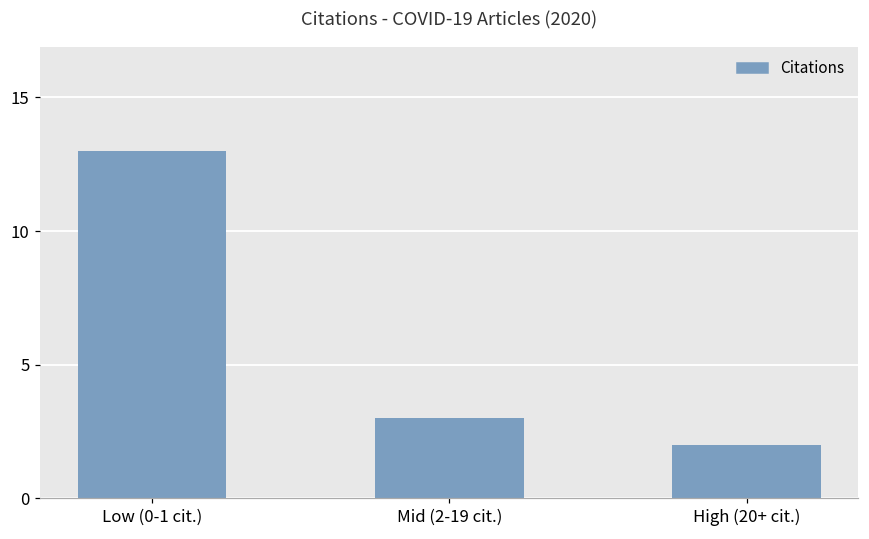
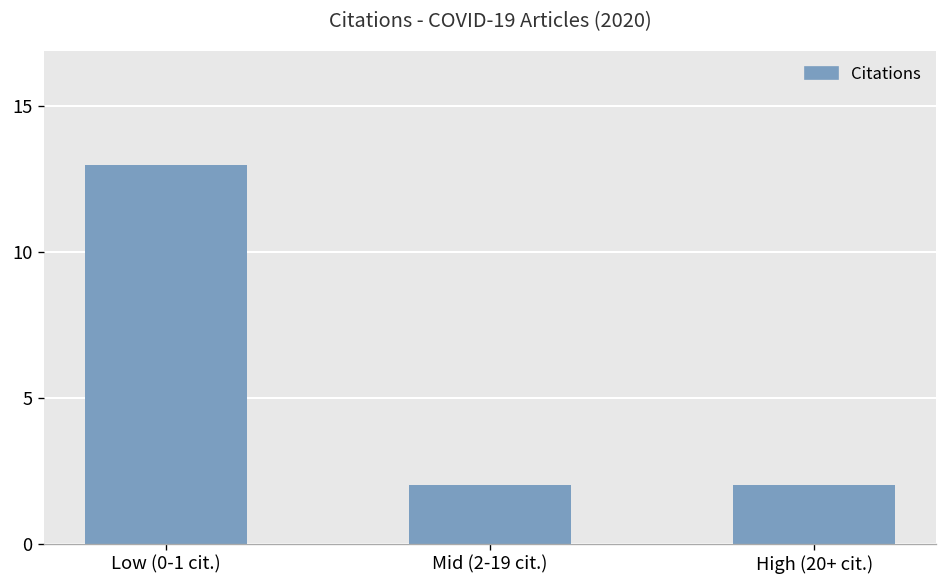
  {
    "Low (0-1 cit.)": 13,
-   "Mid (2-19 cit.)": 3,
+   "Mid (2-19 cit.)": 2,
    "High (20+ cit.)": 2
  }
